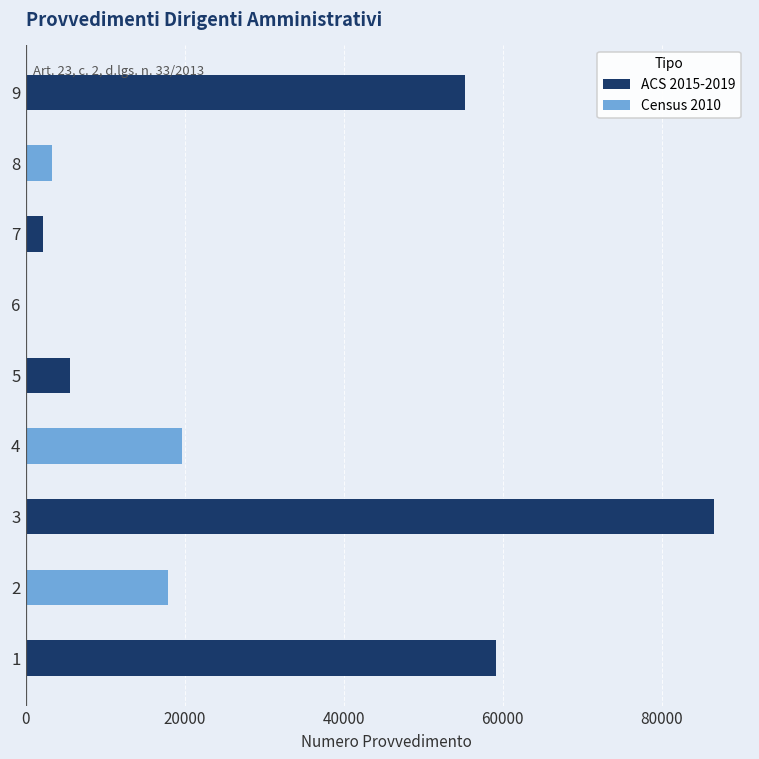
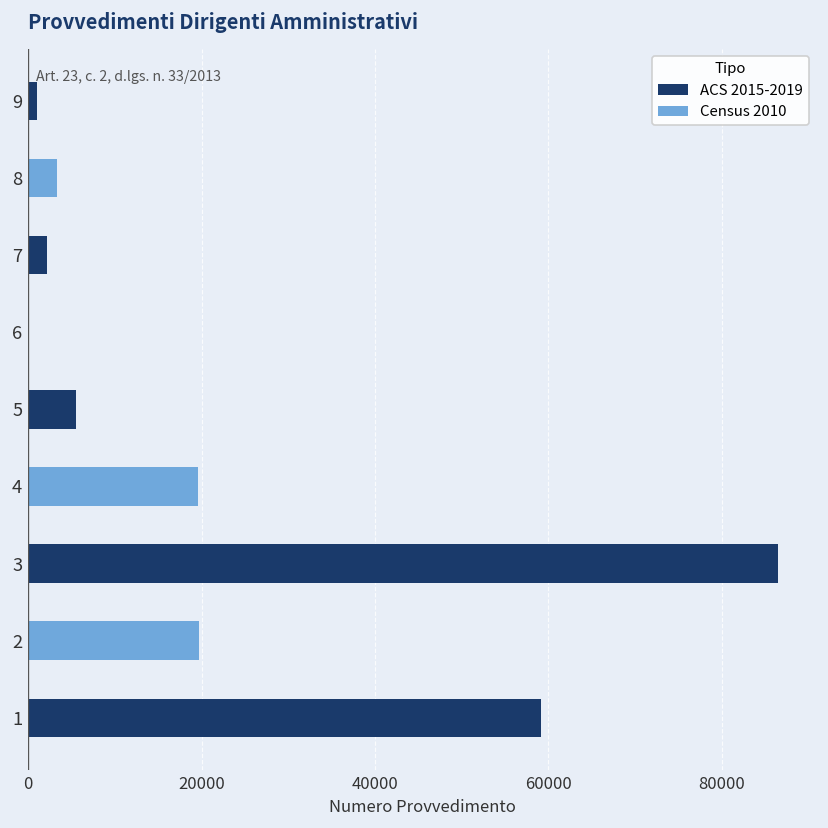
  {
    "ACS 2015-2019": {
-     "9": 55000,
+     "9": 1000,
      "8": 0,
      "7": 2000,
      "6": 0,
      "5": 6000,
      "4": 0,
      "3": 87000,
      "2": 0,
      "1": 59000
    },
    "Census 2010": {
      "8": 3000,
      "7": 0,
      "6": 0,
      "5": 0,
      "4": 20000,
      "3": 0,
-     "2": 18000,
+     "2": 20000,
      "1": 0
    }
  }
